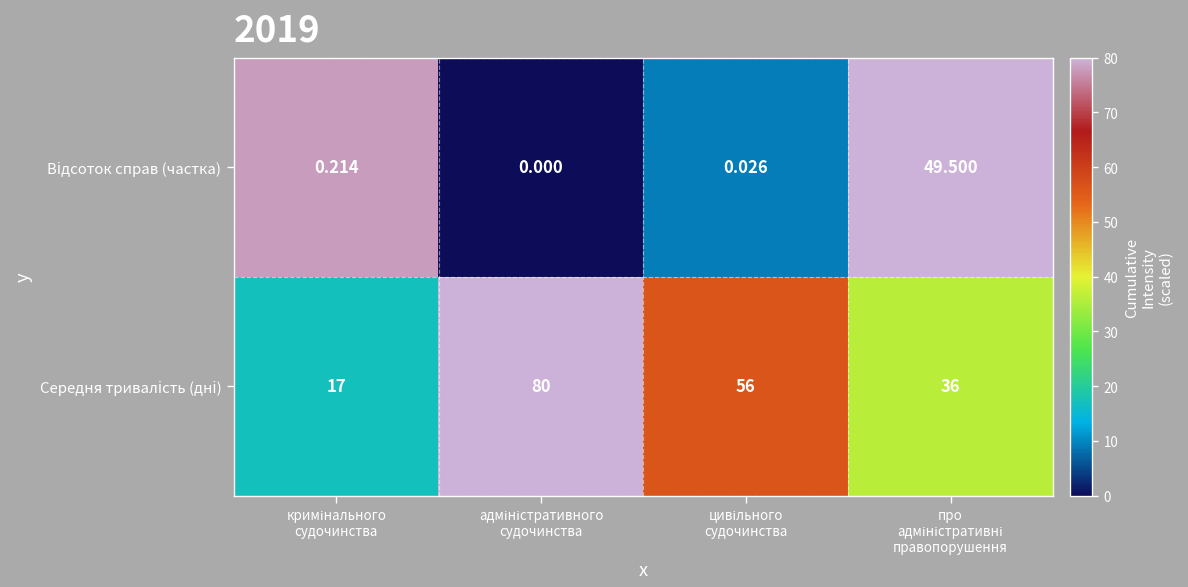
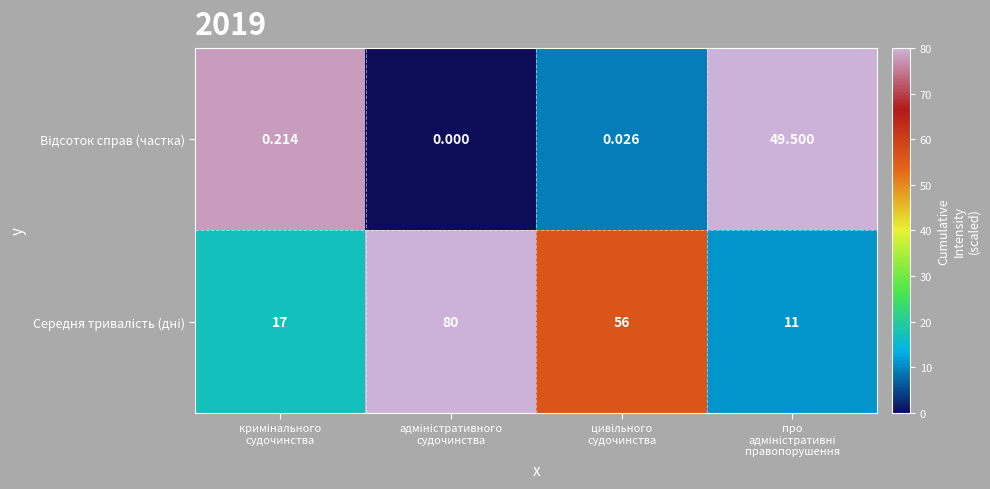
  {
    "Відсоток справ (частка)": {
      "кримінального судочинства": 0.214,
      "адміністративного судочинства": 0.000,
      "цивільного судочинства": 0.026,
      "про адміністративні правопорушення": 49.500
    },
    "Середня тривалість (дні)": {
      "кримінального судочинства": 17,
      "адміністративного судочинства": 80,
      "цивільного судочинства": 56,
-     "про адміністративні правопорушення": 36
+     "про адміністративні правопорушення": 11
    }
  }
